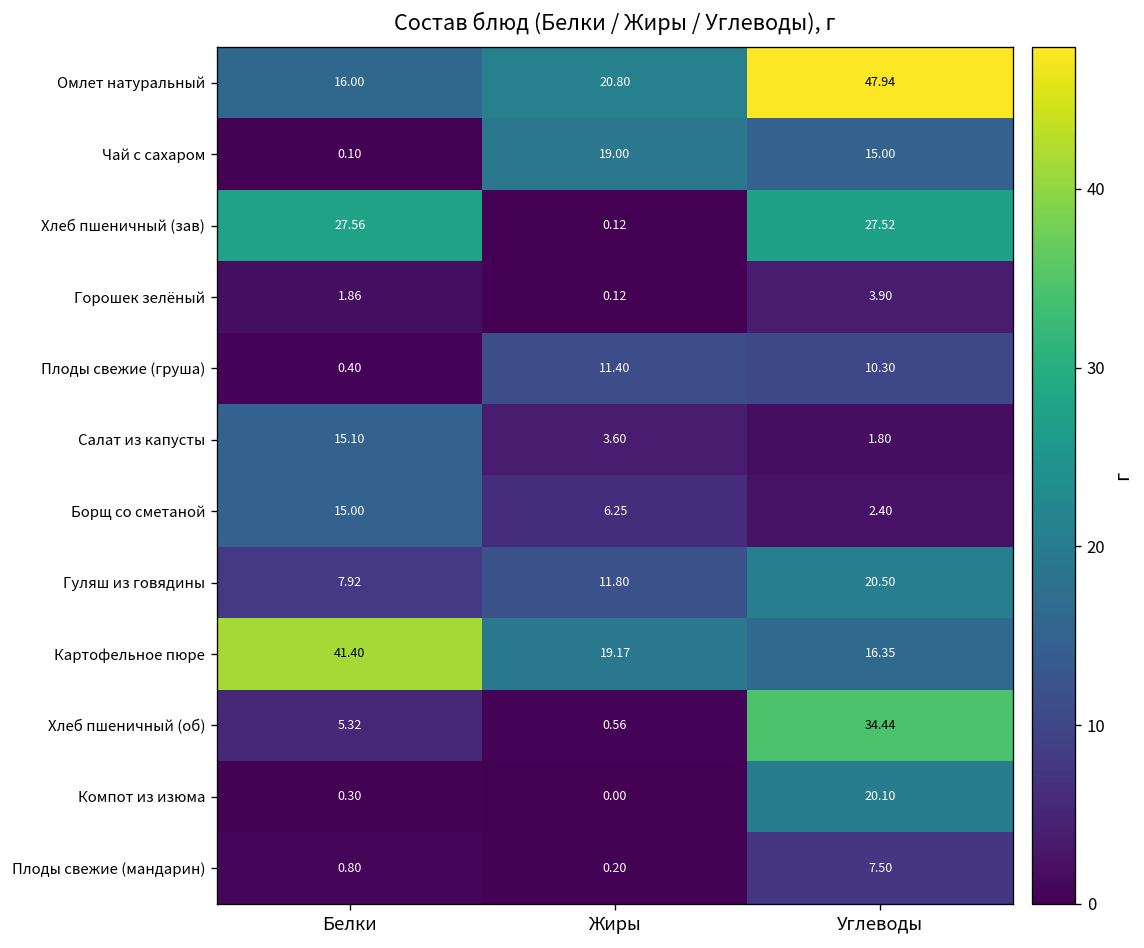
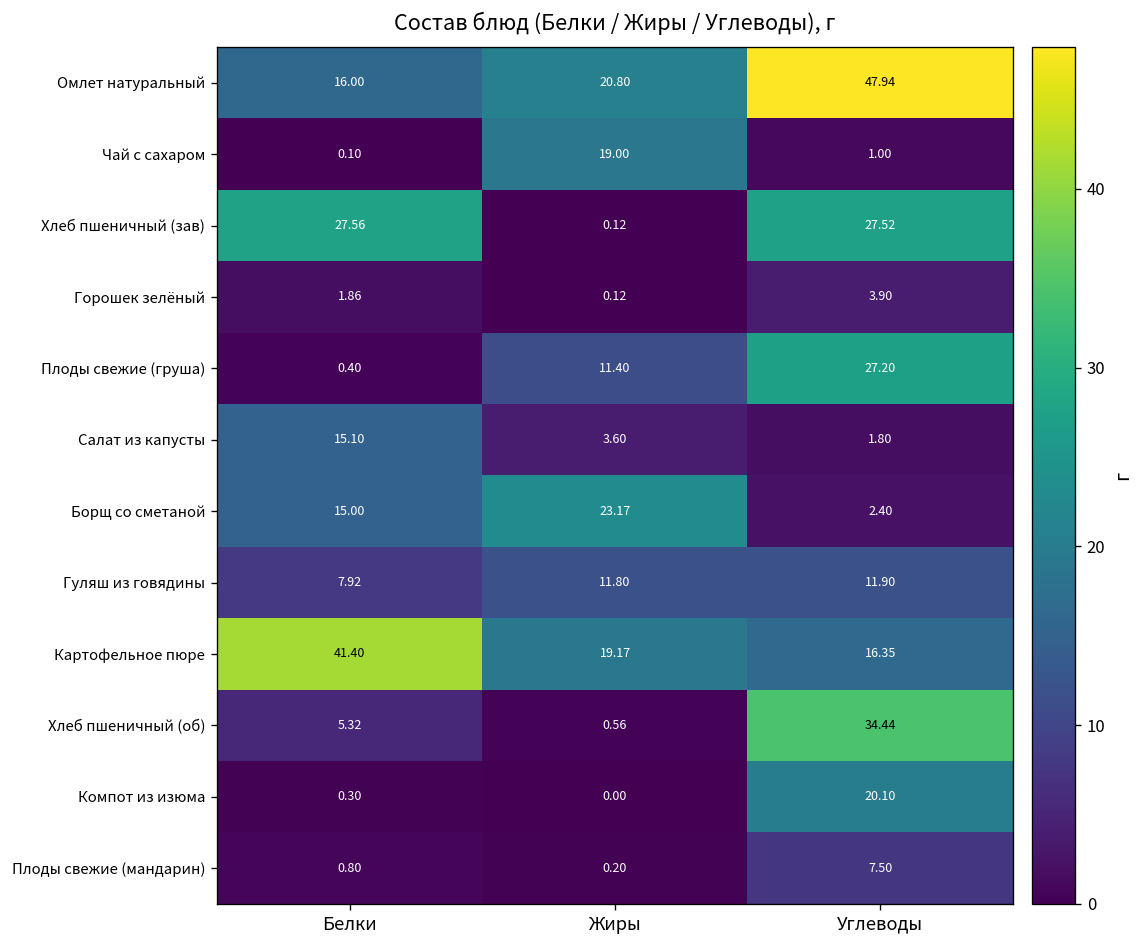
  {
    "Омлет натуральный": {
      "Белки": 16.00,
      "Жиры": 20.80,
      "Углеводы": 47.94
    },
    "Чай с сахаром": {
      "Белки": 0.10,
      "Жиры": 19.00,
-     "Углеводы": 15.00
+     "Углеводы": 1.00
    },
    "Хлеб пшеничный (зав)": {
      "Белки": 27.56,
      "Жиры": 0.12,
      "Углеводы": 27.52
    },
    "Горошек зелёный": {
      "Белки": 1.86,
      "Жиры": 0.12,
      "Углеводы": 3.90
    },
    "Плоды свежие (груша)": {
      "Белки": 0.40,
      "Жиры": 11.40,
-     "Углеводы": 10.30
+     "Углеводы": 27.20
    },
    "Салат из капусты": {
      "Белки": 15.10,
      "Жиры": 3.60,
      "Углеводы": 1.80
    },
    "Борщ со сметаной": {
      "Белки": 15.00,
-     "Жиры": 6.25,
+     "Жиры": 23.17,
      "Углеводы": 2.40
    },
    "Гуляш из говядины": {
      "Белки": 7.92,
      "Жиры": 11.80,
-     "Углеводы": 20.50
+     "Углеводы": 11.90
    },
    "Картофельное пюре": {
      "Белки": 41.40,
      "Жиры": 19.17,
      "Углеводы": 16.35
    },
    "Хлеб пшеничный (об)": {
      "Белки": 5.32,
      "Жиры": 0.56,
      "Углеводы": 34.44
    },
    "Компот из изюма": {
      "Белки": 0.30,
      "Жиры": 0.00,
      "Углеводы": 20.10
    },
    "Плоды свежие (мандарин)": {
      "Белки": 0.80,
      "Жиры": 0.20,
      "Углеводы": 7.50
    }
  }
